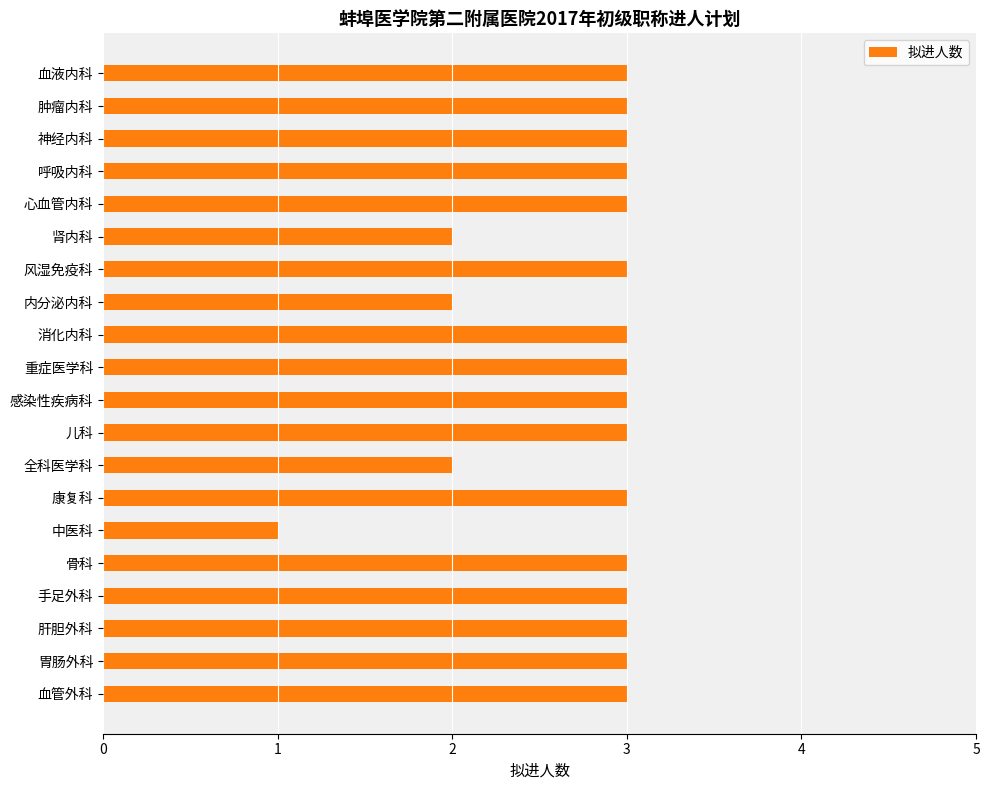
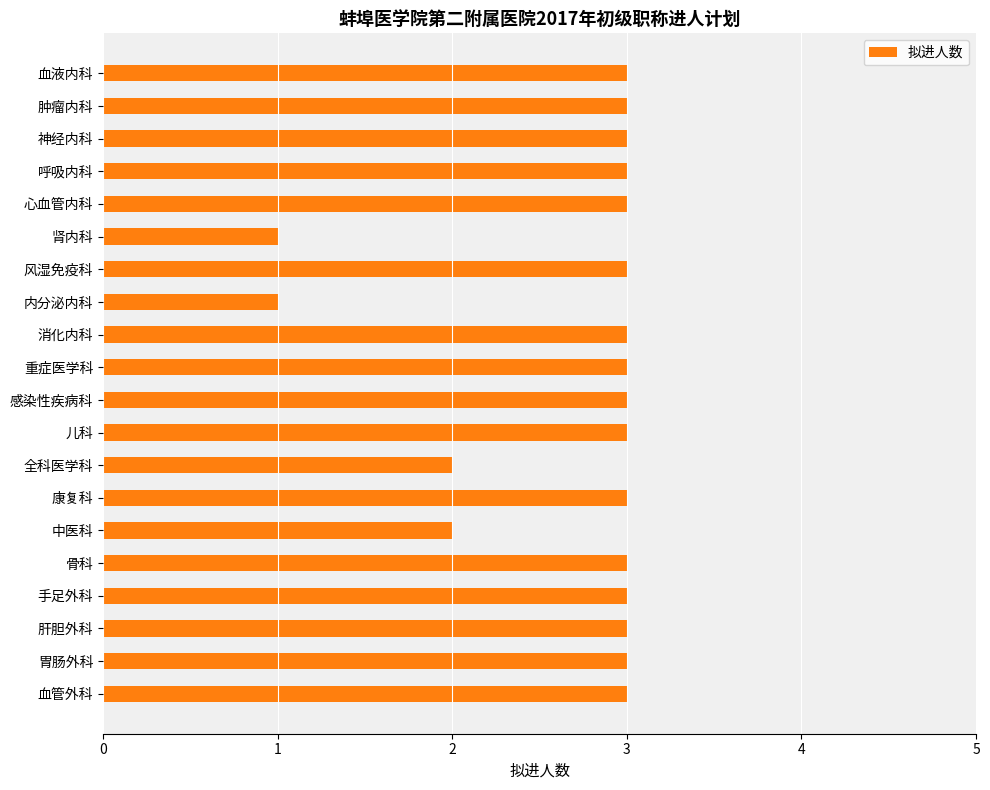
  {
    "血液内科": 3,
    "肿瘤内科": 3,
    "神经内科": 3,
    "呼吸内科": 3,
    "心血管内科": 3,
-   "肾内科": 2,
+   "肾内科": 1,
    "风湿免疫科": 3,
-   "内分泌内科": 2,
+   "内分泌内科": 1,
    "消化内科": 3,
    "重症医学科": 3,
    "感染性疾病科": 3,
    "儿科": 3,
    "全科医学科": 2,
    "康复科": 3,
-   "中医科": 1,
+   "中医科": 2,
    "骨科": 3,
    "手足外科": 3,
    "肝胆外科": 3,
    "胃肠外科": 3,
    "血管外科": 3
  }
